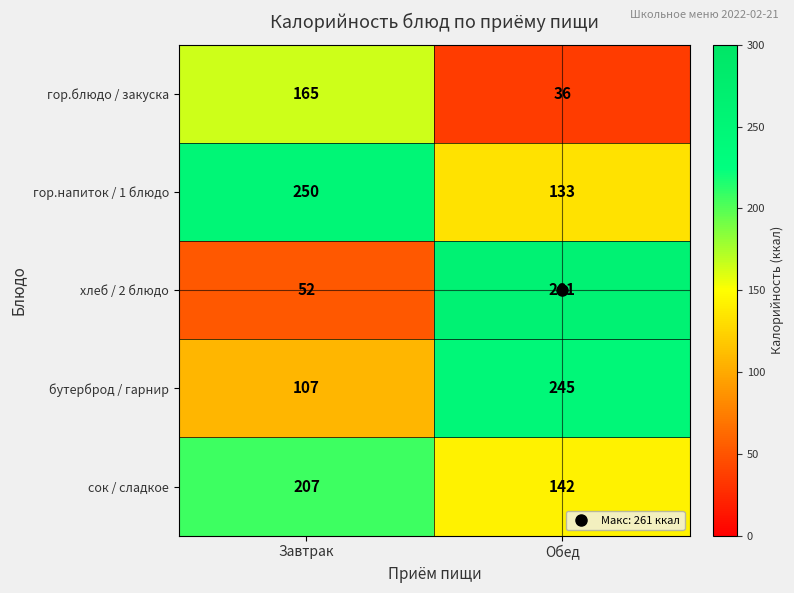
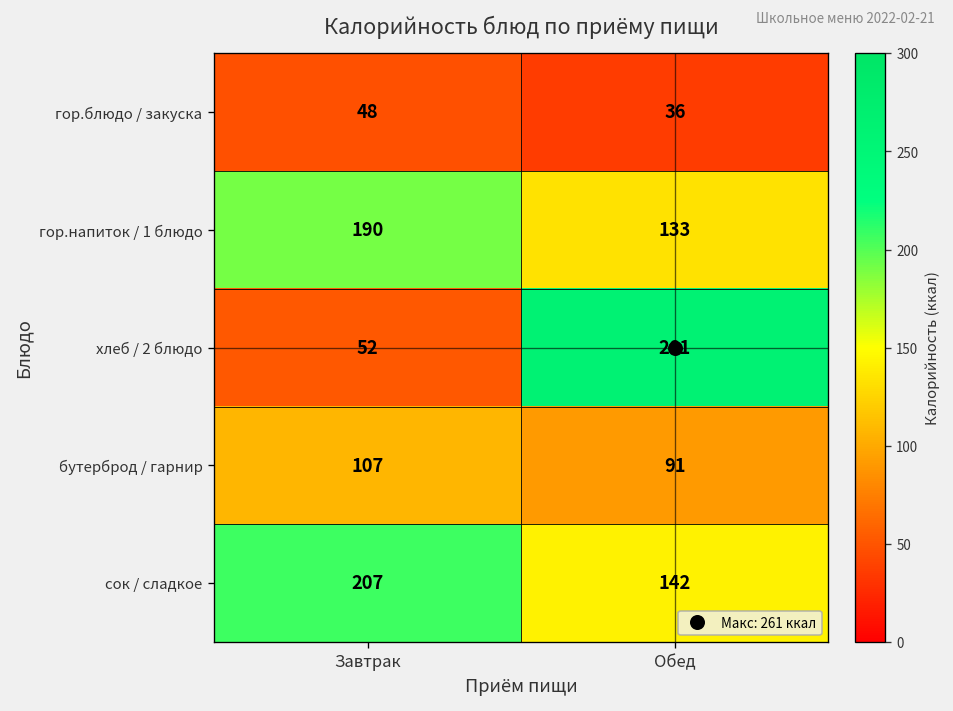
  {
    "гор.блюдо / закуска": {
-     "Завтрак": 165,
+     "Завтрак": 48,
      "Обед": 36
    },
    "гор.напиток / 1 блюдо": {
-     "Завтрак": 250,
+     "Завтрак": 190,
      "Обед": 133
    },
    "хлеб / 2 блюдо": {
      "Завтрак": 52
    },
    "бутерброд / гарнир": {
      "Завтрак": 107,
-     "Обед": 245
+     "Обед": 91
    },
    "сок / сладкое": {
      "Завтрак": 207,
      "Обед": 142
    }
  }
